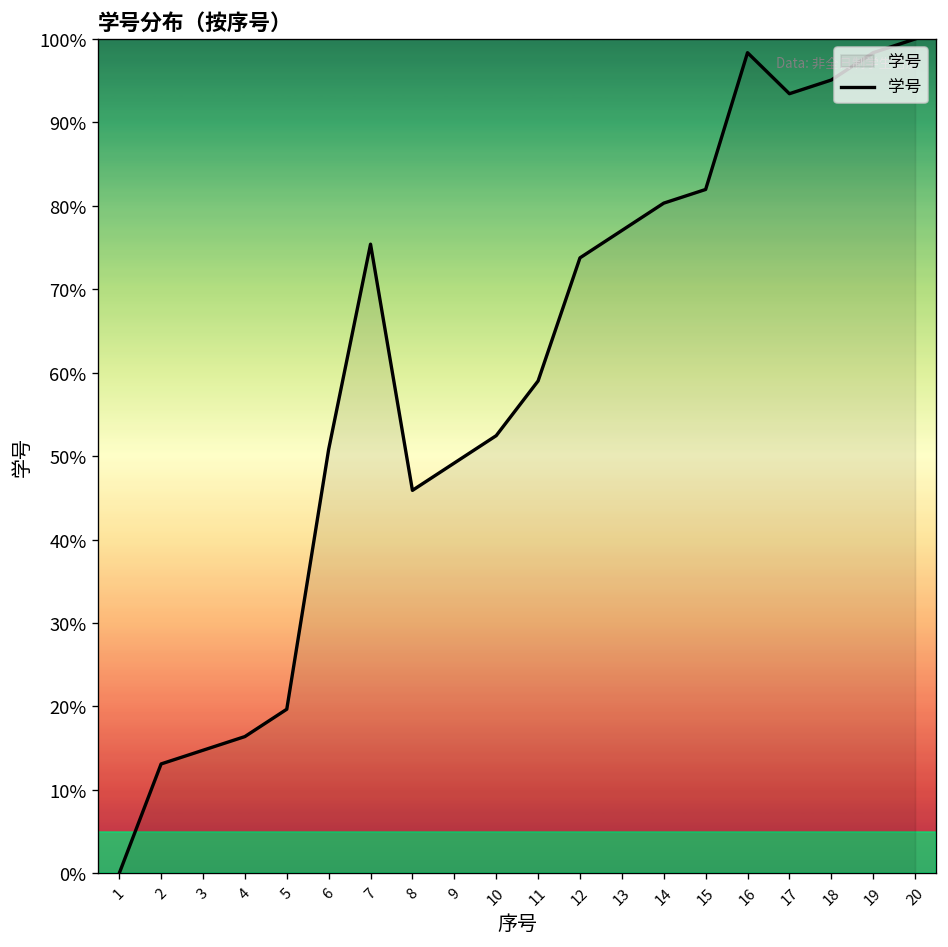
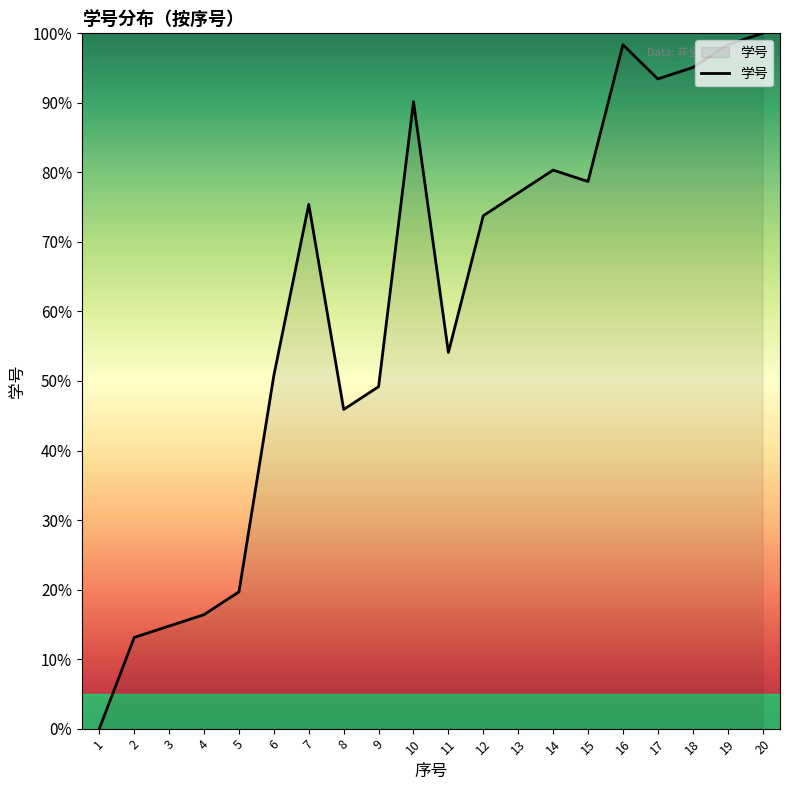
  {
    "2": "13%",
    "3": "15%",
    "4": "16%",
    "5": "20%",
    "6": "51%",
    "7": "75%",
    "8": "46%",
    "9": "49%",
-   "10": "52%",
-   "11": "59%",
+   "10": "90%",
+   "11": "54%",
    "12": "74%",
    "13": "77%",
    "14": "80%",
-   "15": "82%",
+   "15": "79%",
    "16": "98%",
    "17": "93%",
    "18": "95%",
    "20": "100%"
  }
